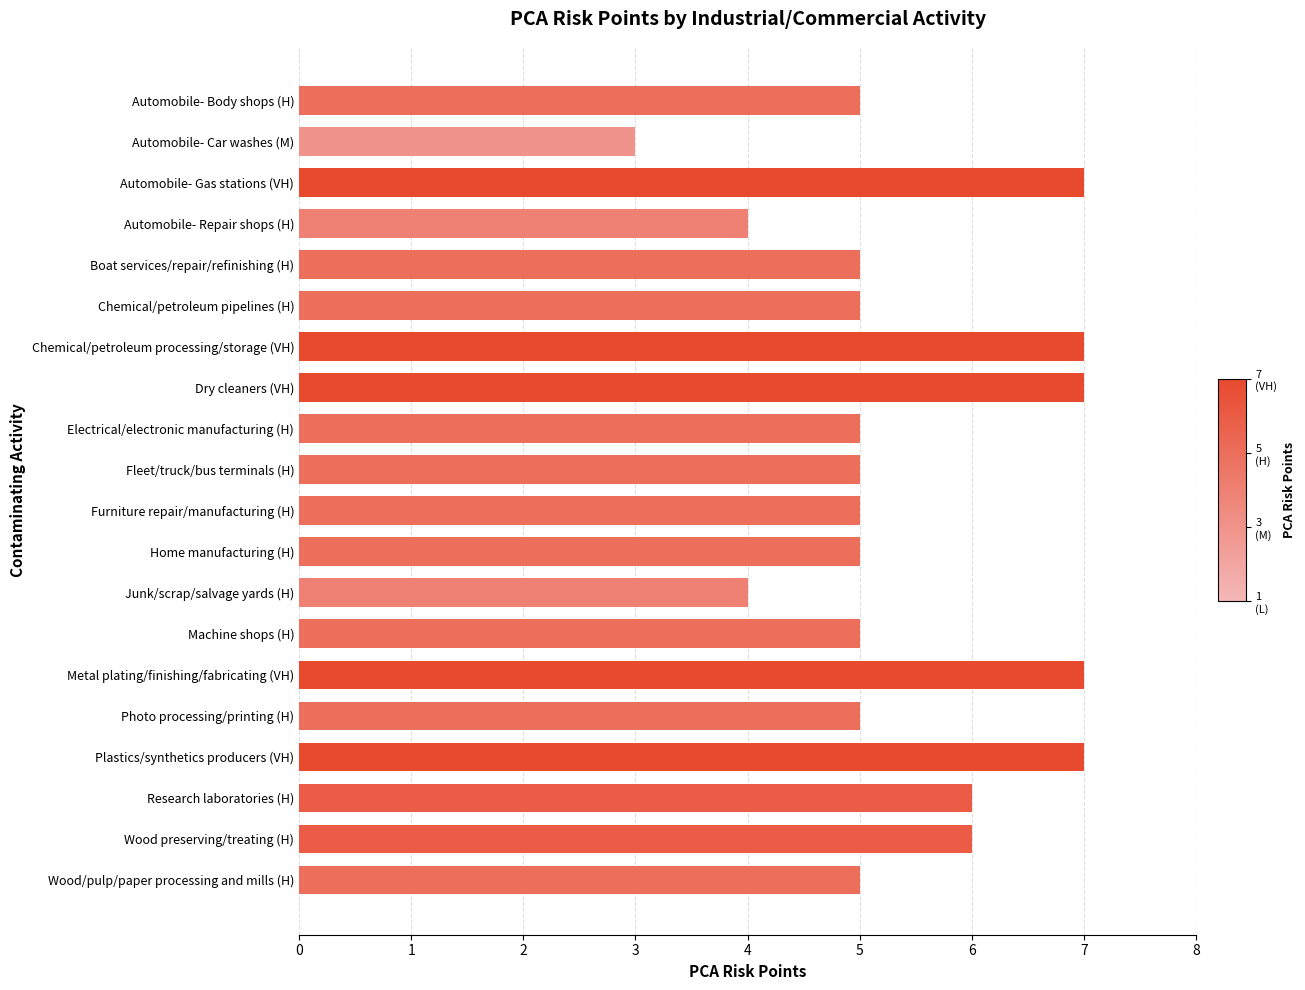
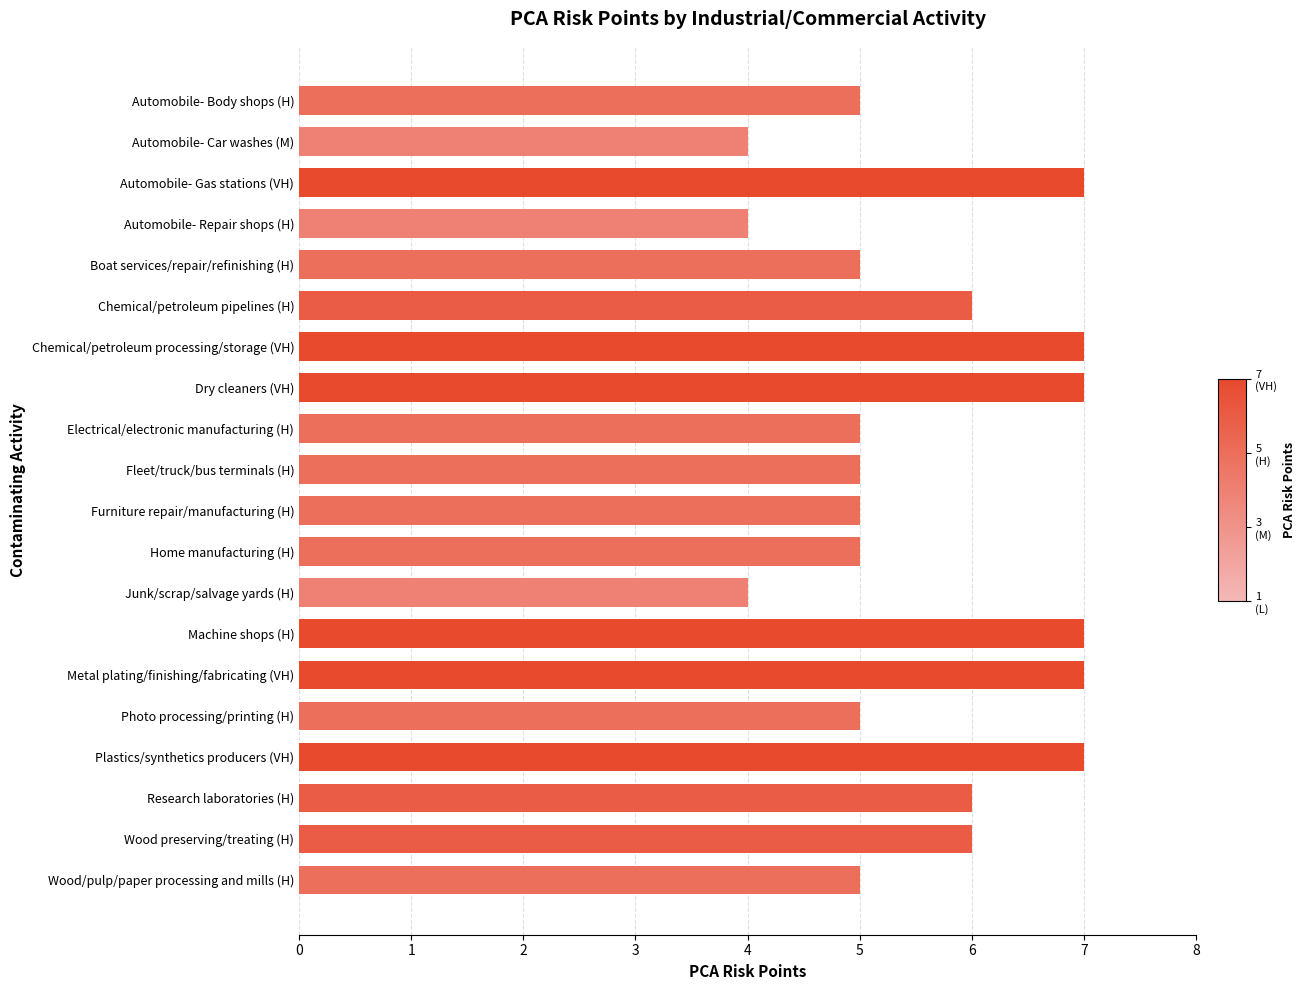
  {
    "Automobile- Body shops (H)": 5,
-   "Automobile- Car washes (M)": 3,
+   "Automobile- Car washes (M)": 4,
    "Automobile- Gas stations (VH)": 7,
    "Automobile- Repair shops (H)": 4,
    "Boat services/repair/refinishing (H)": 5,
-   "Chemical/petroleum pipelines (H)": 5,
+   "Chemical/petroleum pipelines (H)": 6,
    "Chemical/petroleum processing/storage (VH)": 7,
    "Dry cleaners (VH)": 7,
    "Electrical/electronic manufacturing (H)": 5,
    "Fleet/truck/bus terminals (H)": 5,
    "Furniture repair/manufacturing (H)": 5,
    "Home manufacturing (H)": 5,
    "Junk/scrap/salvage yards (H)": 4,
-   "Machine shops (H)": 5,
+   "Machine shops (H)": 7,
    "Metal plating/finishing/fabricating (VH)": 7,
    "Photo processing/printing (H)": 5,
    "Plastics/synthetics producers (VH)": 7,
    "Research laboratories (H)": 6,
    "Wood preserving/treating (H)": 6,
    "Wood/pulp/paper processing and mills (H)": 5
  }
